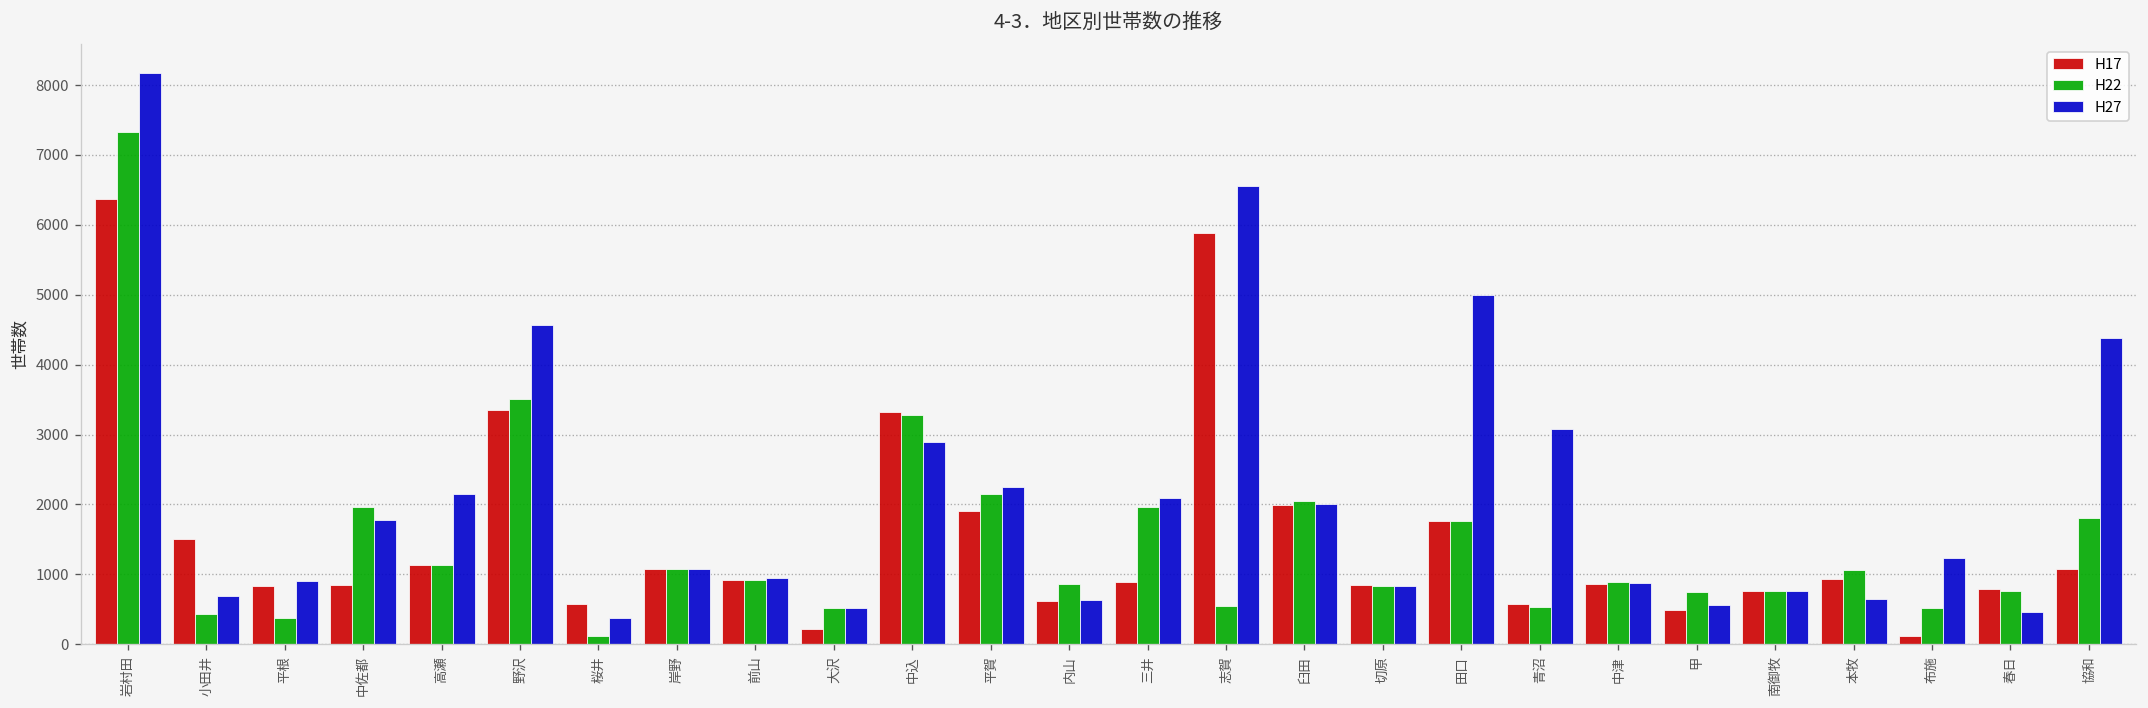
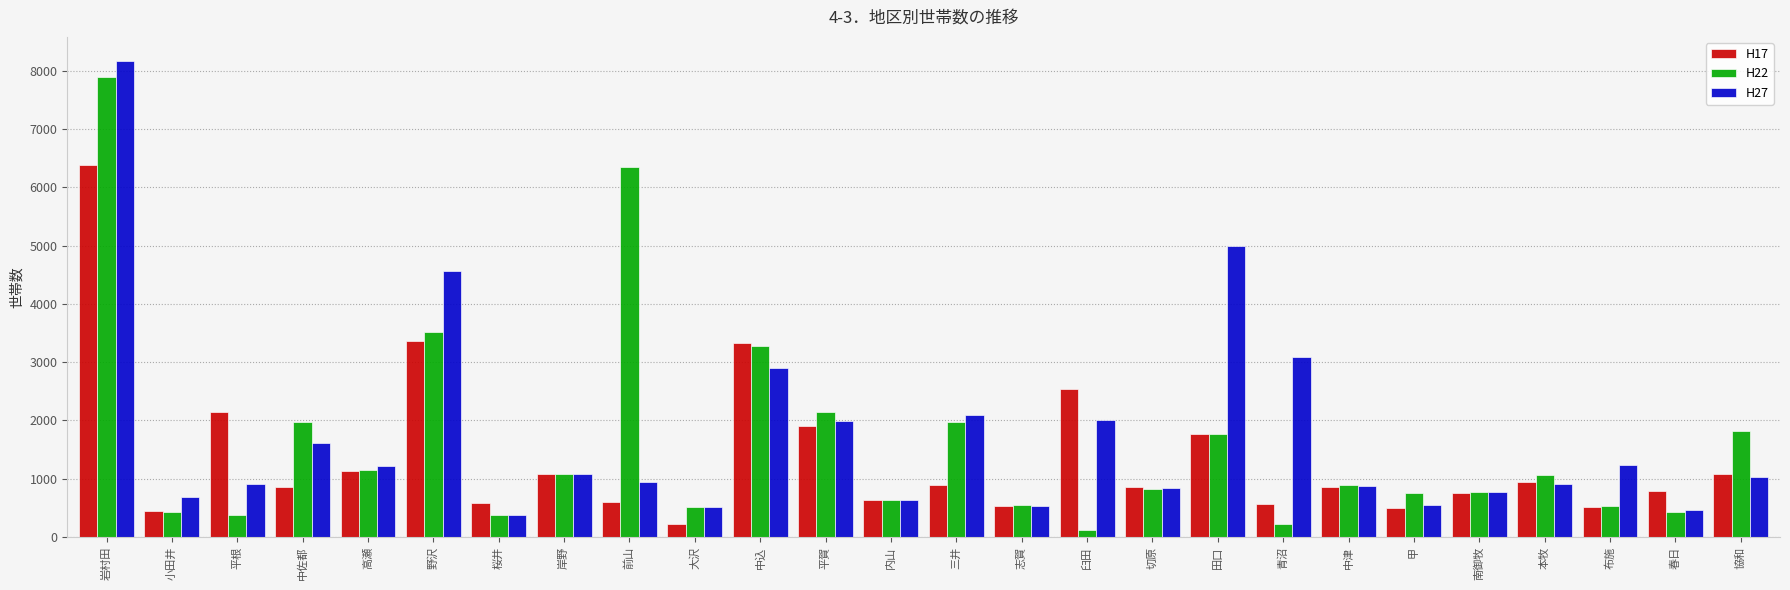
  {
    "H17": {
      "岩村田": 6400,
-     "小田井": 1500,
-     "平根": 800,
+     "小田井": 400,
+     "平根": 2200,
      "中佐都": 900,
      "高瀬": 1100,
      "野沢": 3400,
      "桜井": 600,
      "岸野": 1100,
-     "前山": 900,
+     "前山": 600,
      "大沢": 200,
      "中込": 3300,
      "平賀": 1900,
      "内山": 600,
      "三井": 900,
-     "志賀": 5900,
-     "臼田": 2000,
+     "志賀": 500,
+     "臼田": 2500,
      "切原": 900,
      "田口": 1800,
      "青沼": 600,
      "中津": 900,
      "甲": 500,
      "南御牧": 800,
      "本牧": 900,
-     "布施": 100,
+     "布施": 500,
      "春日": 800,
      "協和": 1100
    },
    "H22": {
-     "岩村田": 7300,
+     "岩村田": 7900,
      "小田井": 400,
      "平根": 400,
      "中佐都": 2000,
      "高瀬": 1100,
      "野沢": 3500,
-     "桜井": 100,
+     "桜井": 400,
      "岸野": 1100,
-     "前山": 900,
+     "前山": 6400,
      "大沢": 500,
      "中込": 3300,
      "平賀": 2100,
-     "内山": 900,
+     "内山": 600,
      "三井": 2000,
      "志賀": 500,
-     "臼田": 2000,
+     "臼田": 100,
      "切原": 800,
      "田口": 1800,
-     "青沼": 500,
+     "青沼": 200,
      "中津": 900,
      "甲": 800,
      "南御牧": 800,
      "本牧": 1100,
      "布施": 500,
-     "春日": 800,
+     "春日": 400,
      "協和": 1800
    },
    "H27": {
      "岩村田": 8200,
      "小田井": 700,
      "平根": 900,
-     "中佐都": 1800,
-     "高瀬": 2100,
+     "中佐都": 1600,
+     "高瀬": 1200,
      "野沢": 4600,
      "桜井": 400,
      "岸野": 1100,
      "前山": 900,
      "大沢": 500,
      "中込": 2900,
-     "平賀": 2200,
+     "平賀": 2000,
      "内山": 600,
      "三井": 2100,
-     "志賀": 6600,
+     "志賀": 500,
      "臼田": 2000,
      "切原": 800,
      "田口": 5000,
      "青沼": 3100,
      "中津": 900,
      "甲": 600,
      "南御牧": 800,
-     "本牧": 600,
+     "本牧": 900,
      "布施": 1200,
      "春日": 500,
-     "協和": 4400
+     "協和": 1000
    }
  }
